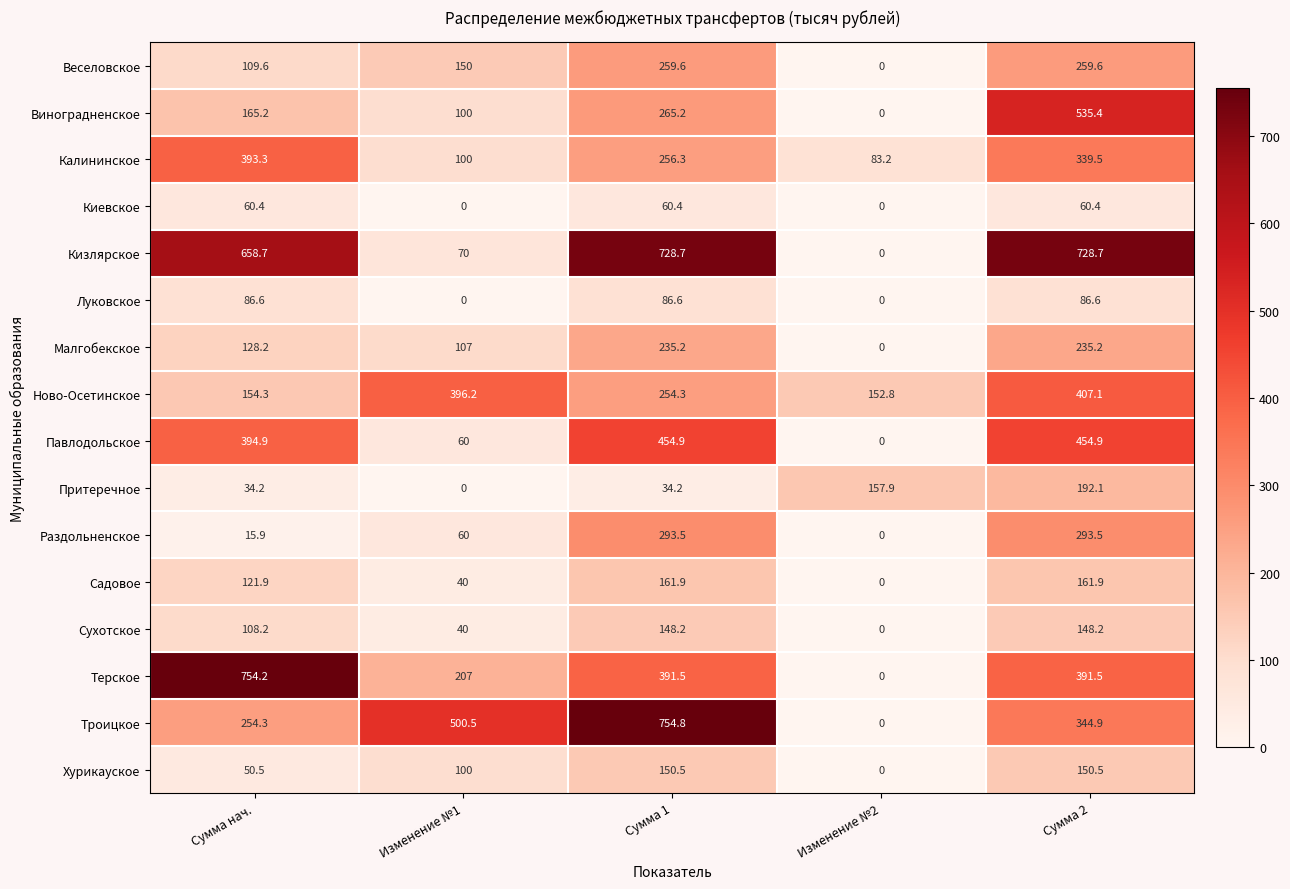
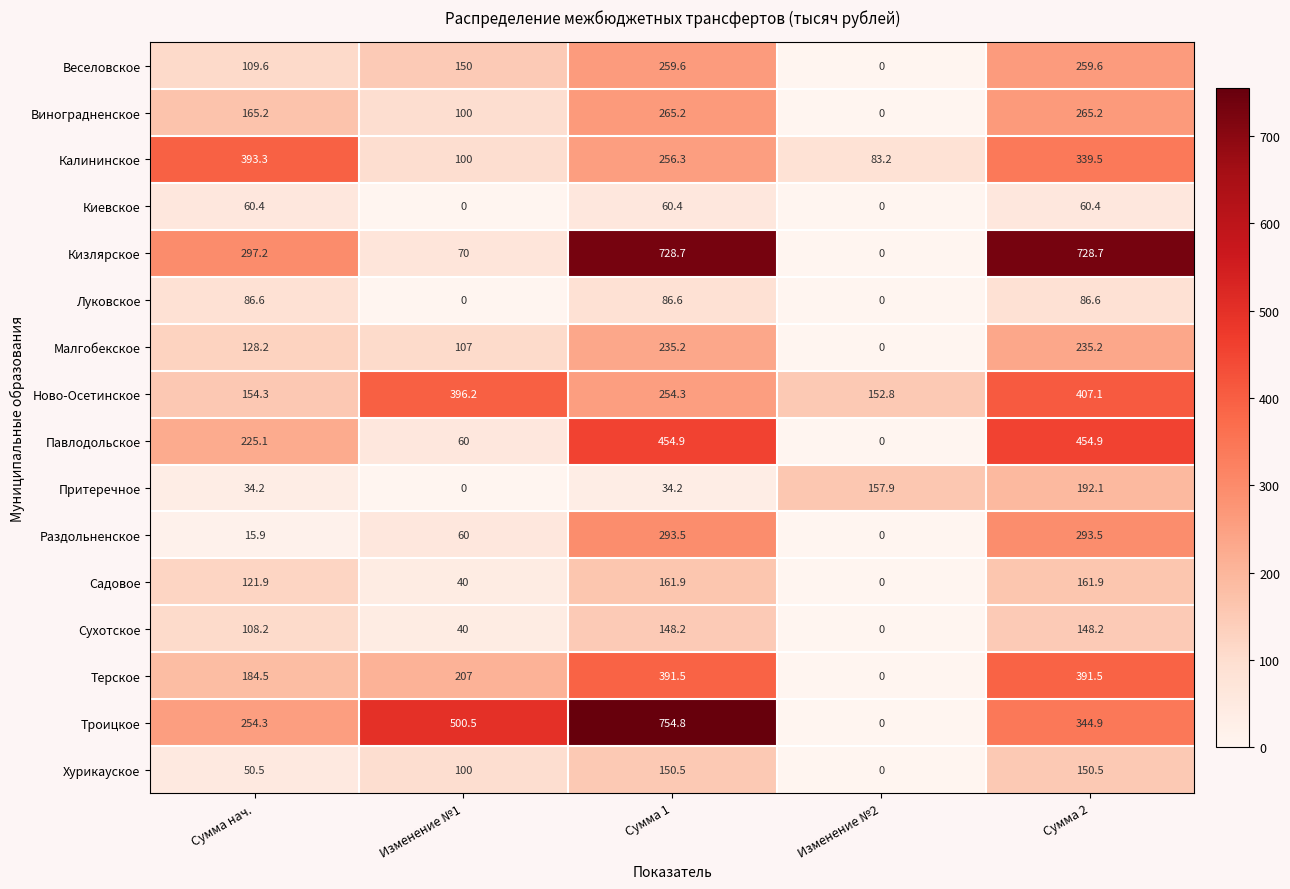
  {
    "Веселовское": {
      "Сумма нач.": 109.6,
      "Изменение №1": 150,
      "Сумма 1": 259.6,
      "Изменение №2": 0,
      "Сумма 2": 259.6
    },
    "Виноградненское": {
      "Сумма нач.": 165.2,
      "Изменение №1": 100,
      "Сумма 1": 265.2,
      "Изменение №2": 0,
-     "Сумма 2": 535.4
+     "Сумма 2": 265.2
    },
    "Калининское": {
      "Сумма нач.": 393.3,
      "Изменение №1": 100,
      "Сумма 1": 256.3,
      "Изменение №2": 83.2,
      "Сумма 2": 339.5
    },
    "Киевское": {
      "Сумма нач.": 60.4,
      "Изменение №1": 0,
      "Сумма 1": 60.4,
      "Изменение №2": 0,
      "Сумма 2": 60.4
    },
    "Кизлярское": {
-     "Сумма нач.": 658.7,
+     "Сумма нач.": 297.2,
      "Изменение №1": 70,
      "Сумма 1": 728.7,
      "Изменение №2": 0,
      "Сумма 2": 728.7
    },
    "Луковское": {
      "Сумма нач.": 86.6,
      "Изменение №1": 0,
      "Сумма 1": 86.6,
      "Изменение №2": 0,
      "Сумма 2": 86.6
    },
    "Малгобекское": {
      "Сумма нач.": 128.2,
      "Изменение №1": 107,
      "Сумма 1": 235.2,
      "Изменение №2": 0,
      "Сумма 2": 235.2
    },
    "Ново-Осетинское": {
      "Сумма нач.": 154.3,
      "Изменение №1": 396.2,
      "Сумма 1": 254.3,
      "Изменение №2": 152.8,
      "Сумма 2": 407.1
    },
    "Павлодольское": {
-     "Сумма нач.": 394.9,
+     "Сумма нач.": 225.1,
      "Изменение №1": 60,
      "Сумма 1": 454.9,
      "Изменение №2": 0,
      "Сумма 2": 454.9
    },
    "Притеречное": {
      "Сумма нач.": 34.2,
      "Изменение №1": 0,
      "Сумма 1": 34.2,
      "Изменение №2": 157.9,
      "Сумма 2": 192.1
    },
    "Раздольненское": {
      "Сумма нач.": 15.9,
      "Изменение №1": 60,
      "Сумма 1": 293.5,
      "Изменение №2": 0,
      "Сумма 2": 293.5
    },
    "Садовое": {
      "Сумма нач.": 121.9,
      "Изменение №1": 40,
      "Сумма 1": 161.9,
      "Изменение №2": 0,
      "Сумма 2": 161.9
    },
    "Сухотское": {
      "Сумма нач.": 108.2,
      "Изменение №1": 40,
      "Сумма 1": 148.2,
      "Изменение №2": 0,
      "Сумма 2": 148.2
    },
    "Терское": {
-     "Сумма нач.": 754.2,
+     "Сумма нач.": 184.5,
      "Изменение №1": 207,
      "Сумма 1": 391.5,
      "Изменение №2": 0,
      "Сумма 2": 391.5
    },
    "Троицкое": {
      "Сумма нач.": 254.3,
      "Изменение №1": 500.5,
      "Сумма 1": 754.8,
      "Изменение №2": 0,
      "Сумма 2": 344.9
    },
    "Хурикауское": {
      "Сумма нач.": 50.5,
      "Изменение №1": 100,
      "Сумма 1": 150.5,
      "Изменение №2": 0,
      "Сумма 2": 150.5
    }
  }
